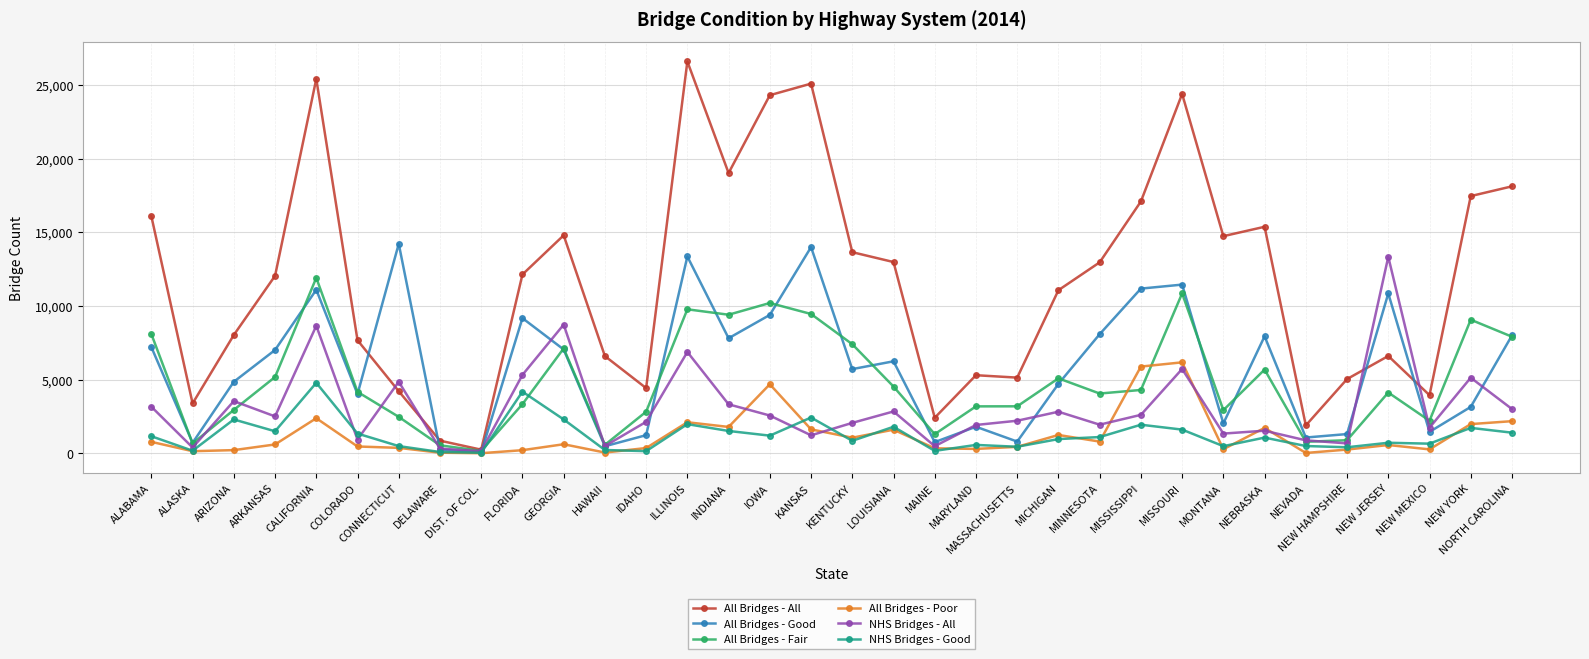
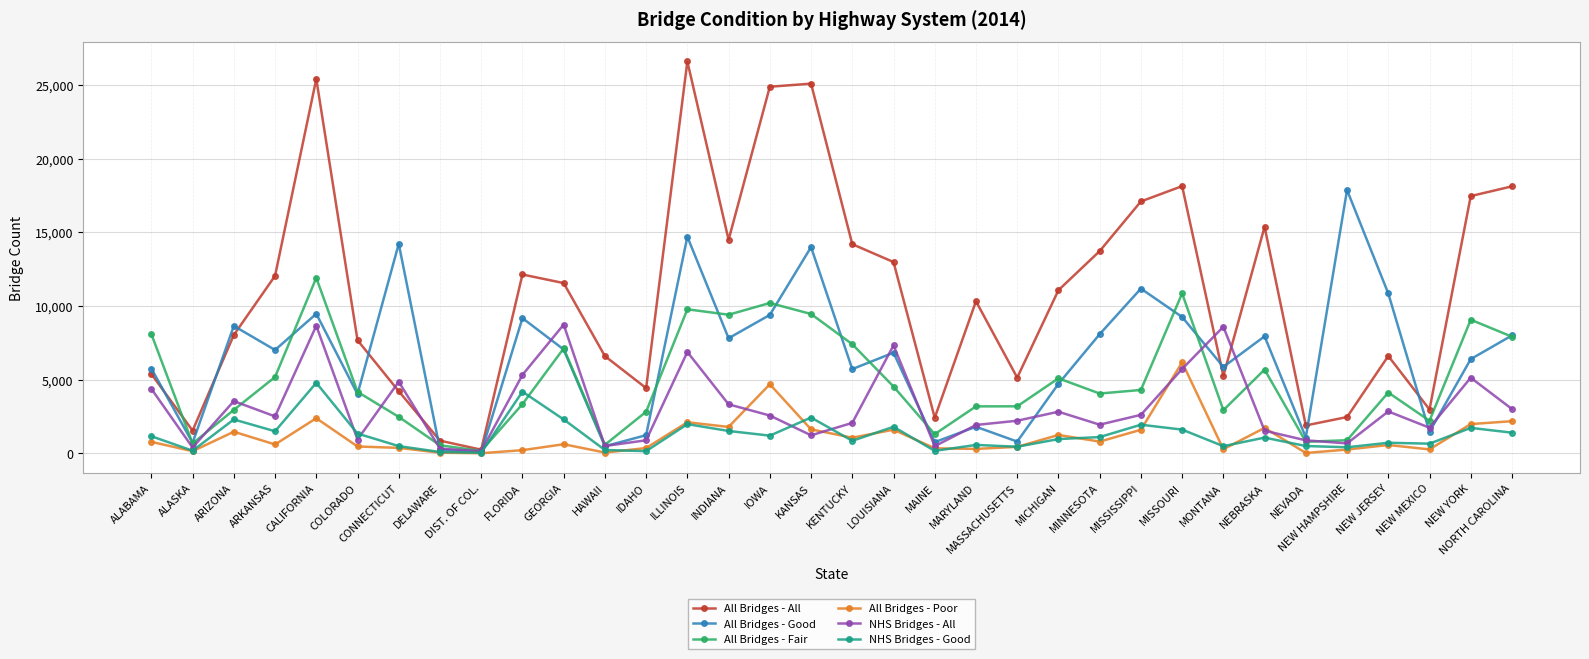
  {
    "All Bridges - All": {
-     "ALABAMA": "16,100",
-     "ALASKA": "3,400",
+     "ALABAMA": "5,400",
+     "ALASKA": "1,500",
      "ARIZONA": "8,000",
      "ARKANSAS": "12,000",
      "CALIFORNIA": "25,400",
      "COLORADO": "7,700",
      "CONNECTICUT": "4,200",
      "DELAWARE": "900",
      "FLORIDA": "12,100",
-     "GEORGIA": "14,800",
+     "GEORGIA": "11,600",
      "HAWAII": "6,600",
      "IDAHO": "4,400",
      "ILLINOIS": "26,600",
-     "INDIANA": "19,000",
-     "IOWA": "24,300",
+     "INDIANA": "14,500",
+     "IOWA": "24,900",
      "KANSAS": "25,100",
-     "KENTUCKY": "13,700",
+     "KENTUCKY": "14,200",
      "LOUISIANA": "13,000",
      "MAINE": "2,400",
-     "MARYLAND": "5,300",
+     "MARYLAND": "10,300",
      "MASSACHUSETTS": "5,100",
      "MICHIGAN": "11,100",
-     "MINNESOTA": "13,000",
+     "MINNESOTA": "13,700",
      "MISSISSIPPI": "17,100",
-     "MISSOURI": "24,400",
-     "MONTANA": "14,700",
+     "MISSOURI": "18,100",
+     "MONTANA": "5,300",
      "NEBRASKA": "15,400",
      "NEVADA": "1,900",
-     "NEW HAMPSHIRE": "5,000",
+     "NEW HAMPSHIRE": "2,500",
      "NEW JERSEY": "6,600",
-     "NEW MEXICO": "4,000",
+     "NEW MEXICO": "3,000",
      "NEW YORK": "17,500",
      "NORTH CAROLINA": "18,100"
    },
    "All Bridges - Good": {
-     "ALABAMA": "7,200",
-     "ARIZONA": "4,900",
+     "ALABAMA": "5,800",
+     "ARIZONA": "8,600",
      "ARKANSAS": "7,000",
-     "CALIFORNIA": "11,100",
+     "CALIFORNIA": "9,500",
      "CONNECTICUT": "14,200",
      "FLORIDA": "9,200",
      "IDAHO": "1,200",
-     "ILLINOIS": "13,400",
+     "ILLINOIS": "14,700",
      "INDIANA": "7,800",
      "IOWA": "9,400",
      "KANSAS": "14,000",
      "KENTUCKY": "5,700",
-     "LOUISIANA": "6,200",
+     "LOUISIANA": "6,800",
      "MAINE": "800",
      "MASSACHUSETTS": "800",
      "MICHIGAN": "4,700",
      "MINNESOTA": "8,100",
      "MISSISSIPPI": "11,200",
-     "MISSOURI": "11,500",
-     "MONTANA": "2,000",
+     "MISSOURI": "9,300",
+     "MONTANA": "5,900",
      "NEBRASKA": "7,900",
      "NEVADA": "1,100",
-     "NEW HAMPSHIRE": "1,300",
+     "NEW HAMPSHIRE": "17,900",
      "NEW JERSEY": "10,900",
      "NEW MEXICO": "1,500",
-     "NEW YORK": "3,200"
+     "NEW YORK": "6,400"
    },
    "All Bridges - Poor": {
      "ALABAMA": "800",
-     "ARIZONA": "200",
+     "ARIZONA": "1,500",
      "ARKANSAS": "600",
      "CALIFORNIA": "2,400",
      "COLORADO": "500",
      "FLORIDA": "200",
      "GEORGIA": "600",
      "HAWAII": "100",
      "IDAHO": "400",
      "INDIANA": "1,800",
      "IOWA": "4,700",
      "KANSAS": "1,600",
      "KENTUCKY": "1,100",
      "LOUISIANA": "1,600",
      "MARYLAND": "300",
      "MICHIGAN": "1,300",
      "MINNESOTA": "800",
-     "MISSISSIPPI": "5,900",
+     "MISSISSIPPI": "1,600",
      "MISSOURI": "6,200",
      "MONTANA": "300",
      "NEBRASKA": "1,700",
      "NEVADA": "0",
      "NEW MEXICO": "300",
      "NEW YORK": "2,000",
      "NORTH CAROLINA": "2,200"
    },
    "NHS Bridges - All": {
-     "ALABAMA": "3,200",
+     "ALABAMA": "4,400",
      "ALASKA": "400",
      "ARIZONA": "3,500",
      "ARKANSAS": "2,500",
      "CALIFORNIA": "8,700",
      "COLORADO": "900",
      "CONNECTICUT": "4,900",
      "FLORIDA": "5,300",
      "GEORGIA": "8,700",
-     "IDAHO": "2,100",
+     "IDAHO": "900",
      "ILLINOIS": "6,900",
      "INDIANA": "3,300",
      "IOWA": "2,600",
      "KANSAS": "1,200",
      "KENTUCKY": "2,100",
-     "LOUISIANA": "2,800",
+     "LOUISIANA": "7,300",
      "MASSACHUSETTS": "2,200",
      "MICHIGAN": "2,800",
      "MINNESOTA": "2,000",
      "MISSISSIPPI": "2,600",
      "MISSOURI": "5,700",
-     "MONTANA": "1,300",
+     "MONTANA": "8,600",
      "NEBRASKA": "1,500",
      "NEW HAMPSHIRE": "700",
-     "NEW JERSEY": "13,300",
+     "NEW JERSEY": "2,800",
      "NEW MEXICO": "1,700",
      "NEW YORK": "5,100",
      "NORTH CAROLINA": "3,000"
    }
  }
